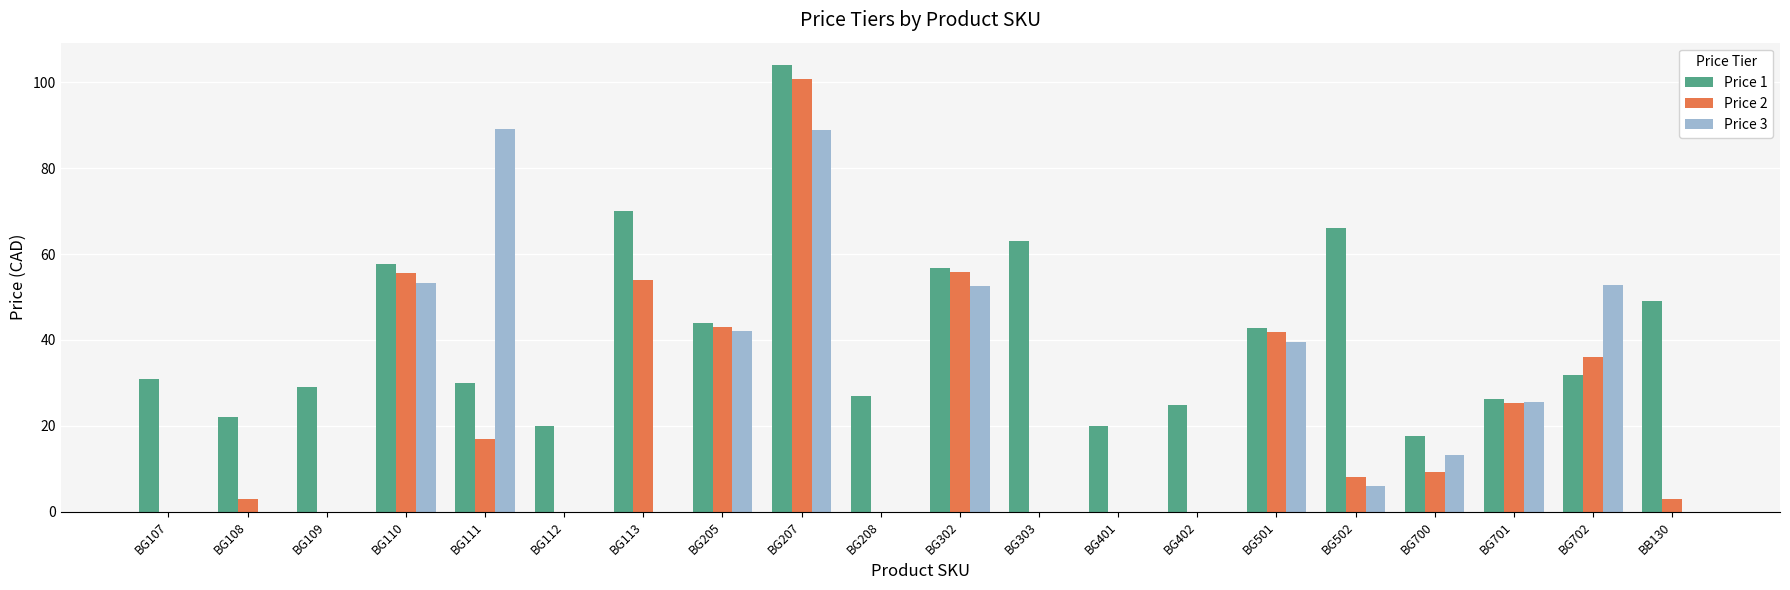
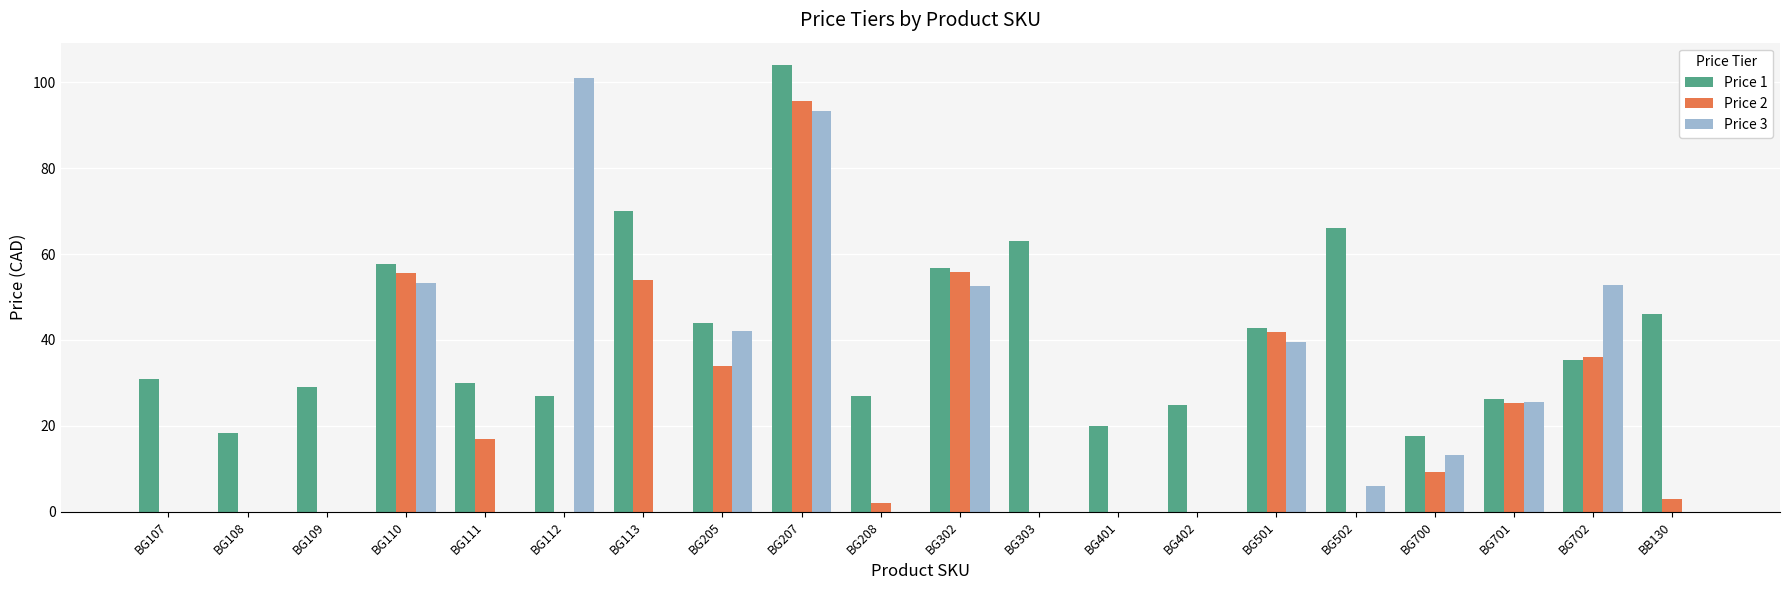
  {
    "Price 1": {
      "BG107": 31,
-     "BG108": 22,
+     "BG108": 18,
      "BG109": 29,
      "BG110": 58,
      "BG111": 30,
-     "BG112": 20,
+     "BG112": 27,
      "BG113": 70,
      "BG205": 44,
      "BG207": 104,
      "BG208": 27,
      "BG302": 57,
      "BG303": 63,
      "BG401": 20,
      "BG402": 25,
      "BG501": 43,
      "BG502": 66,
      "BG700": 18,
      "BG701": 26,
-     "BG702": 32,
-     "BB130": 49
+     "BG702": 35,
+     "BB130": 46
    },
    "Price 2": {
      "BG107": 0,
-     "BG108": 3,
+     "BG108": 0,
      "BG109": 0,
      "BG110": 56,
      "BG111": 17,
      "BG112": 0,
      "BG113": 54,
-     "BG205": 43,
-     "BG207": 101,
-     "BG208": 0,
+     "BG205": 34,
+     "BG207": 96,
+     "BG208": 2,
      "BG302": 56,
      "BG303": 0,
      "BG401": 0,
      "BG402": 0,
      "BG501": 42,
-     "BG502": 8,
+     "BG502": 0,
      "BG700": 9,
      "BG701": 25,
      "BG702": 36,
      "BB130": 3
    },
    "Price 3": {
      "BG107": 0,
      "BG108": 0,
      "BG109": 0,
      "BG110": 53,
-     "BG111": 89,
-     "BG112": 0,
+     "BG111": 0,
+     "BG112": 101,
      "BG113": 0,
      "BG205": 42,
-     "BG207": 89,
+     "BG207": 93,
      "BG208": 0,
      "BG302": 53,
      "BG303": 0,
      "BG401": 0,
      "BG402": 0,
      "BG501": 40,
      "BG502": 6,
      "BG700": 13,
      "BG701": 25,
      "BG702": 53,
      "BB130": 0
    }
  }
